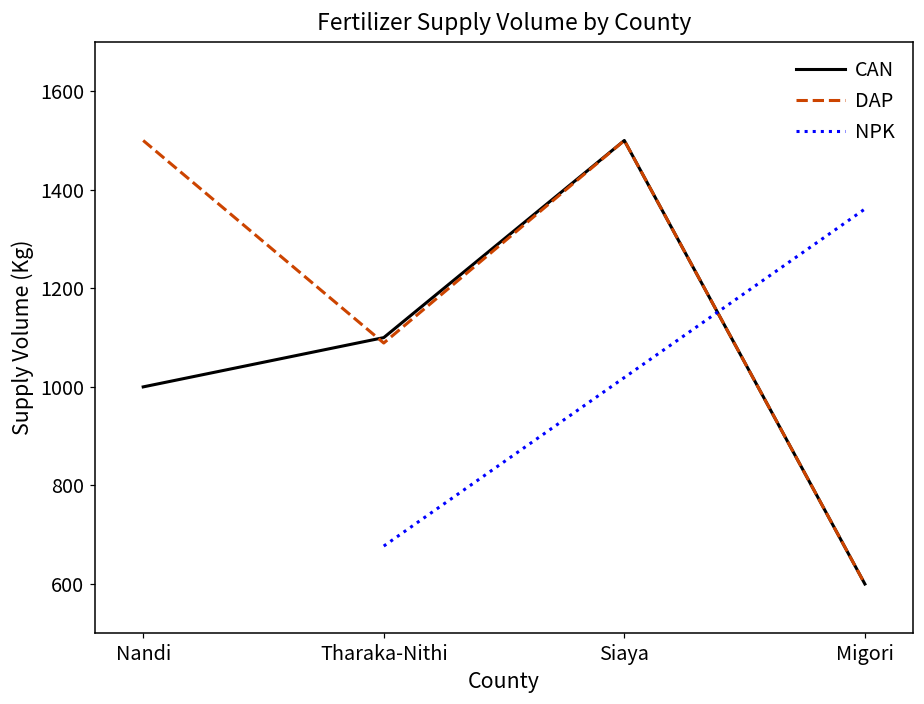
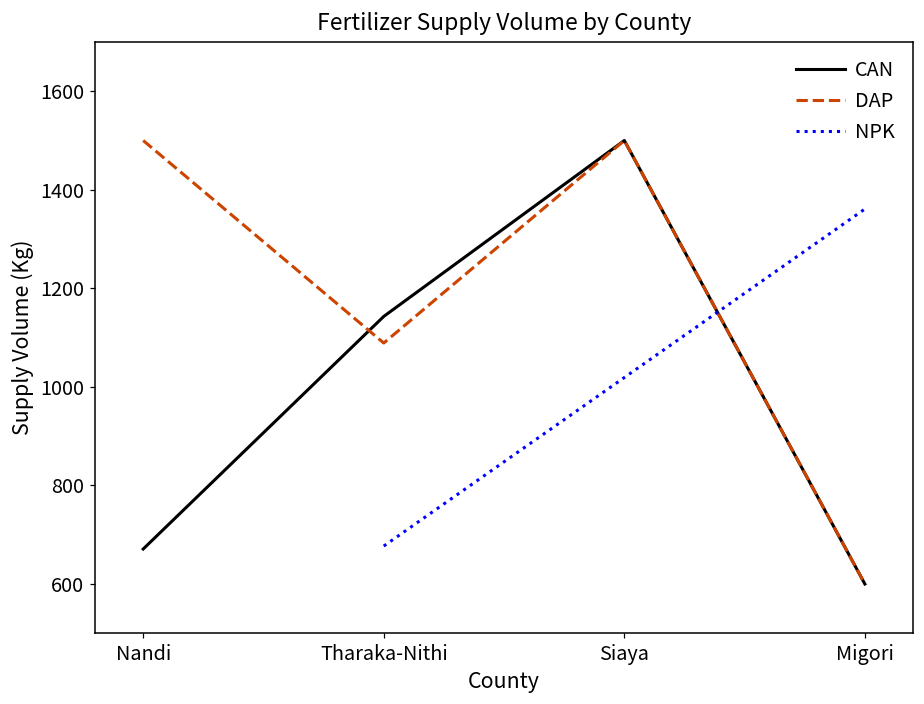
  {
    "CAN": {
-     "Nandi": 1000,
-     "Tharaka-Nithi": 1100
+     "Nandi": 670,
+     "Tharaka-Nithi": 1140
    },
    "DAP": {
      "Nandi": 1500,
      "Tharaka-Nithi": 1090
    },
    "NPK": {
      "Tharaka-Nithi": 680,
      "Migori": 1360
    }
  }
